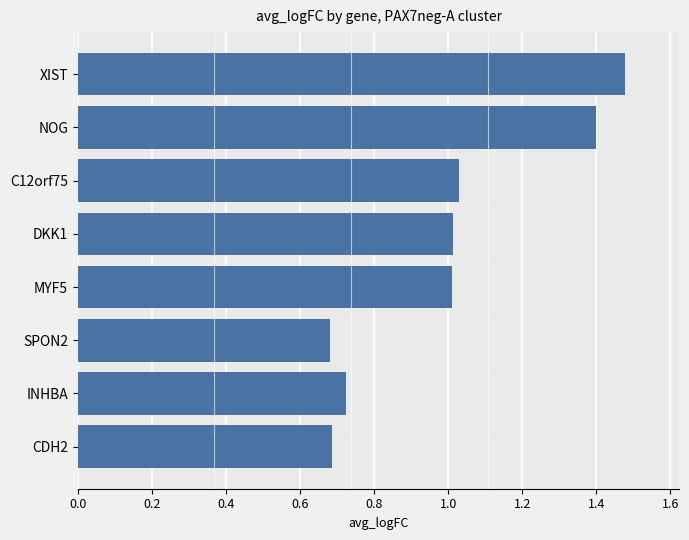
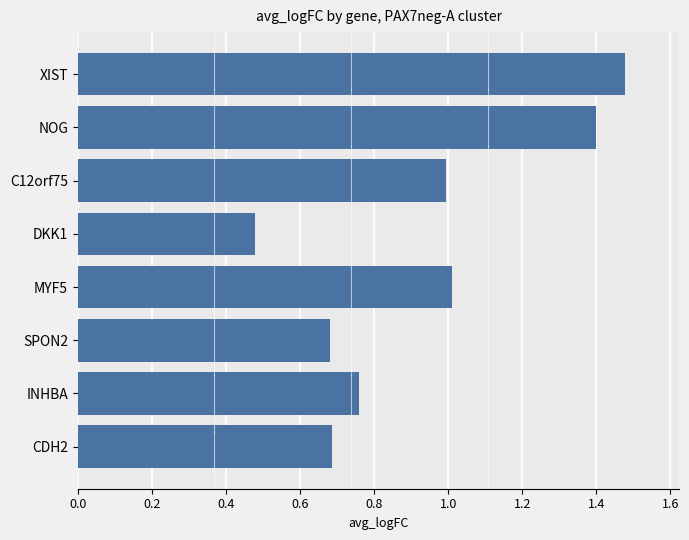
  {
    "XIST": 1.48,
    "NOG": 1.40,
-   "C12orf75": 1.03,
-   "DKK1": 1.01,
+   "C12orf75": 1.00,
+   "DKK1": 0.48,
    "MYF5": 1.01,
    "SPON2": 0.68,
-   "INHBA": 0.73,
+   "INHBA": 0.76,
    "CDH2": 0.69
  }
